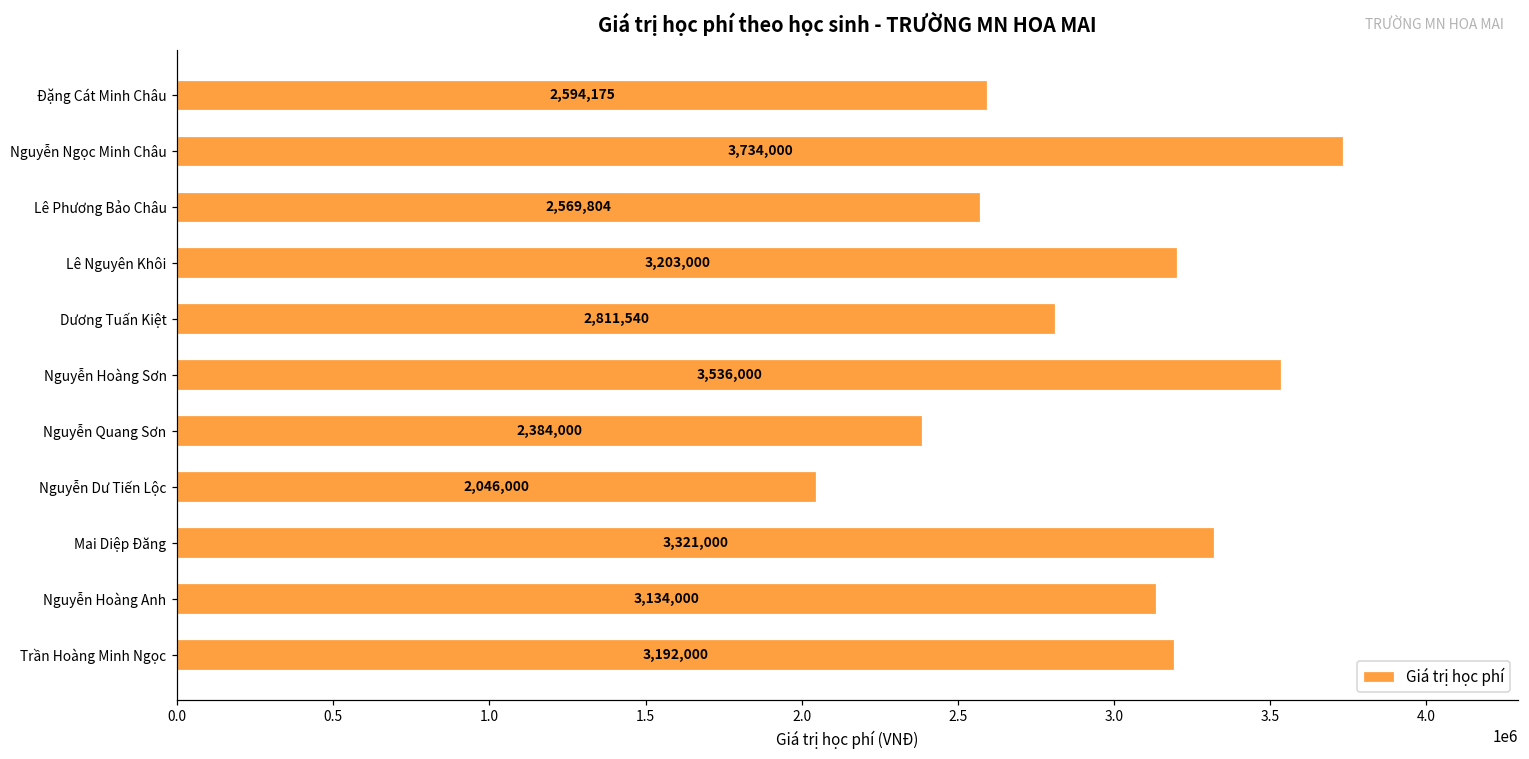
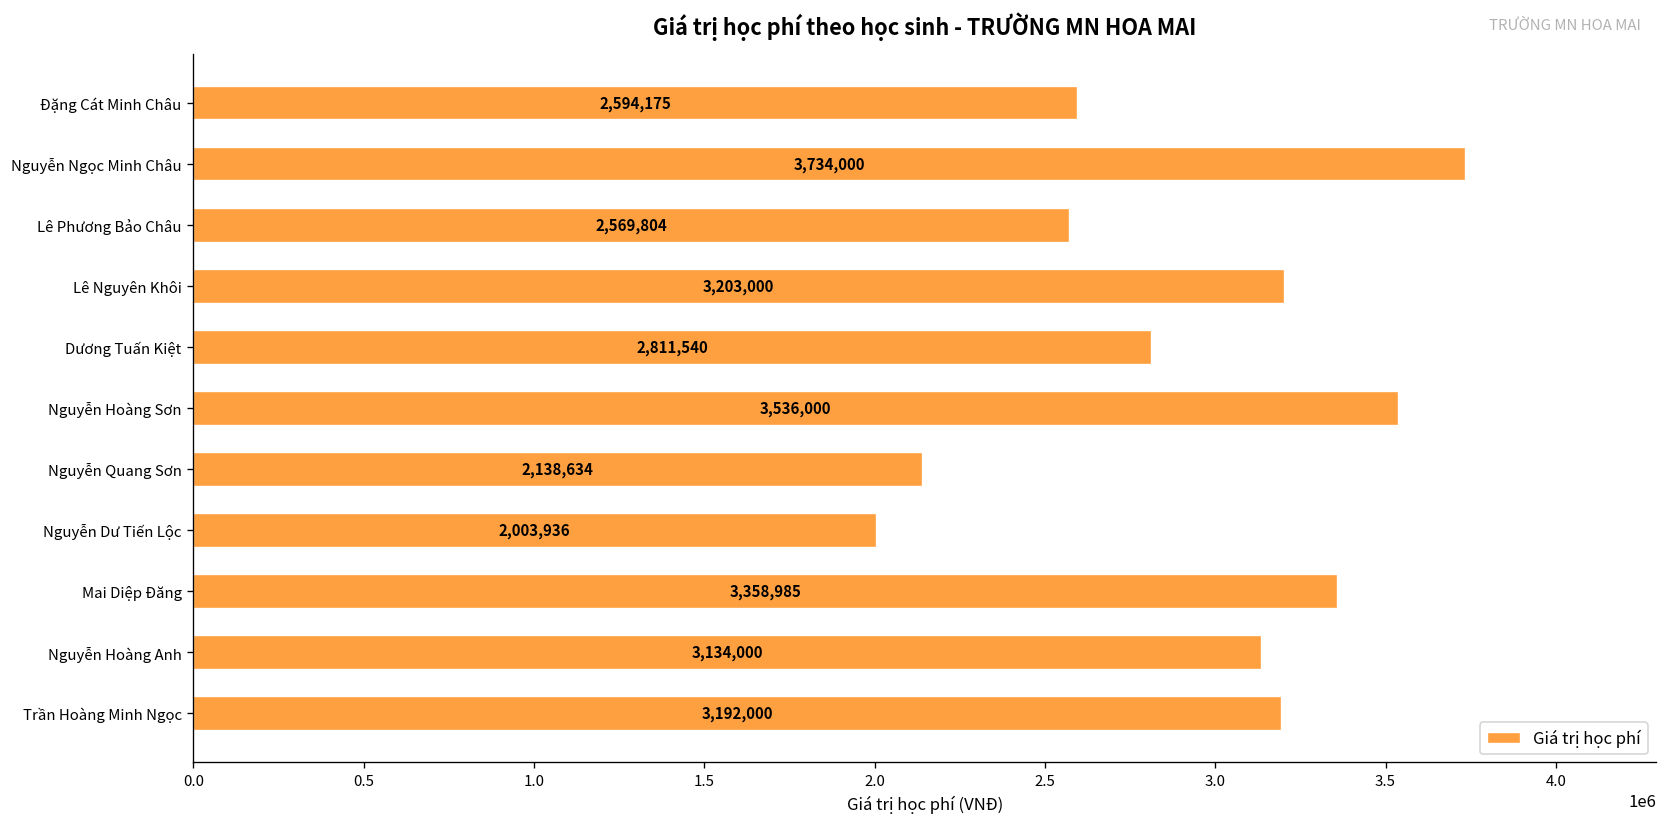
  {
    "Đặng Cát Minh Châu": "2,594,175",
    "Nguyễn Ngọc Minh Châu": "3,734,000",
    "Lê Phương Bảo Châu": "2,569,804",
    "Lê Nguyên Khôi": "3,203,000",
    "Dương Tuấn Kiệt": "2,811,540",
    "Nguyễn Hoàng Sơn": "3,536,000",
-   "Nguyễn Quang Sơn": "2,384,000",
-   "Nguyễn Dư Tiến Lộc": "2,046,000",
-   "Mai Diệp Đăng": "3,321,000",
+   "Nguyễn Quang Sơn": "2,138,634",
+   "Nguyễn Dư Tiến Lộc": "2,003,936",
+   "Mai Diệp Đăng": "3,358,985",
    "Nguyễn Hoàng Anh": "3,134,000",
    "Trần Hoàng Minh Ngọc": "3,192,000"
  }
